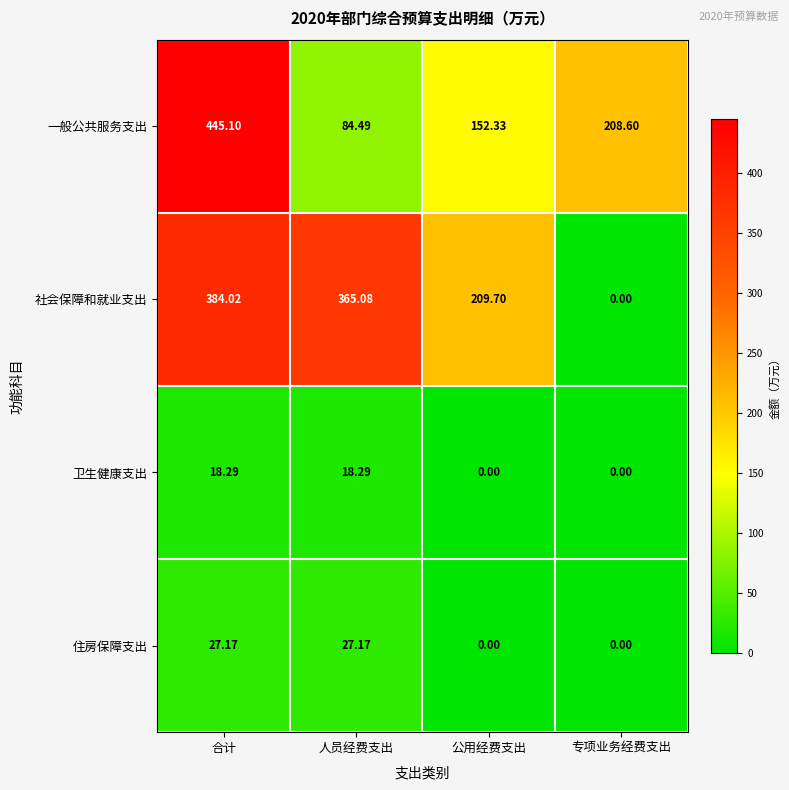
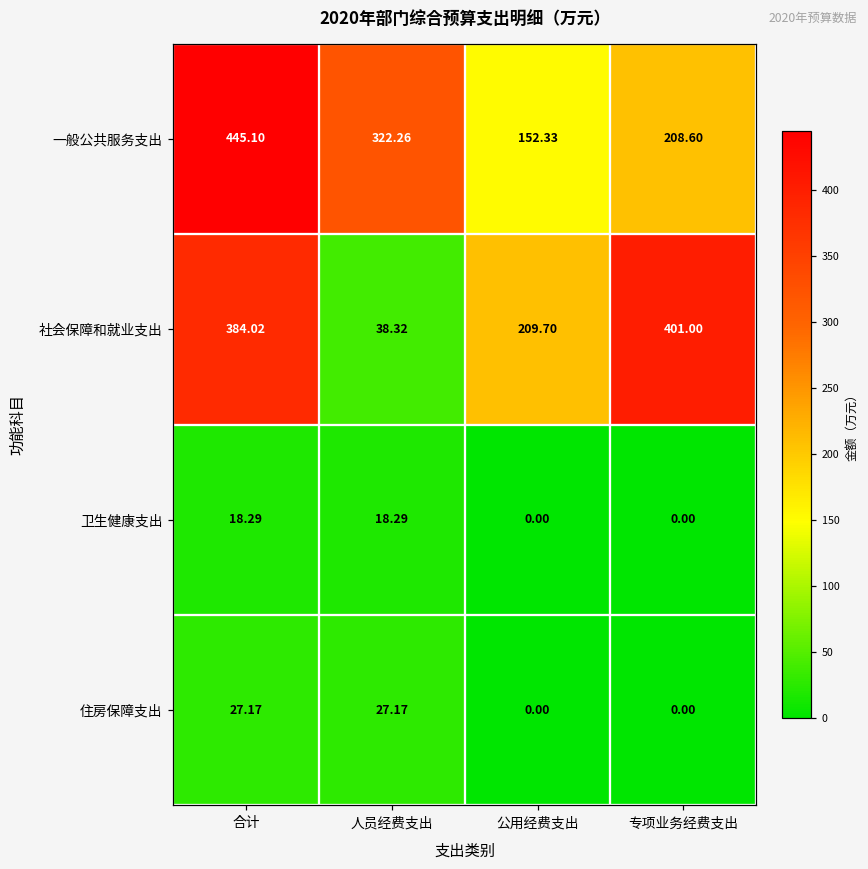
  {
    "一般公共服务支出": {
      "合计": 445.10,
-     "人员经费支出": 84.49,
+     "人员经费支出": 322.26,
      "公用经费支出": 152.33,
      "专项业务经费支出": 208.60
    },
    "社会保障和就业支出": {
      "合计": 384.02,
-     "人员经费支出": 365.08,
+     "人员经费支出": 38.32,
      "公用经费支出": 209.70,
-     "专项业务经费支出": 0.00
+     "专项业务经费支出": 401.00
    },
    "卫生健康支出": {
      "合计": 18.29,
      "人员经费支出": 18.29,
      "公用经费支出": 0.00,
      "专项业务经费支出": 0.00
    },
    "住房保障支出": {
      "合计": 27.17,
      "人员经费支出": 27.17,
      "公用经费支出": 0.00,
      "专项业务经费支出": 0.00
    }
  }
